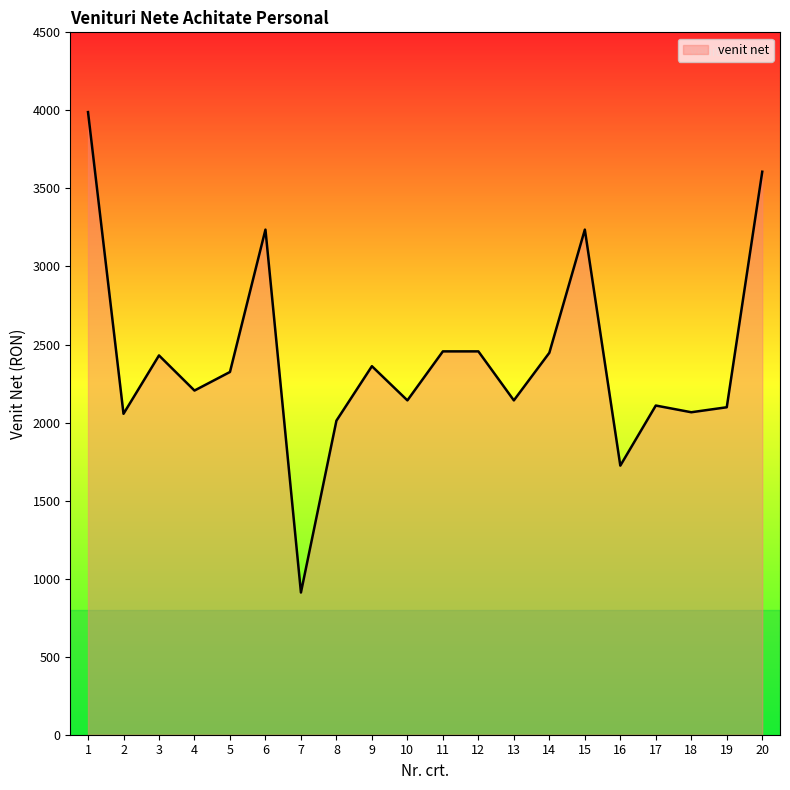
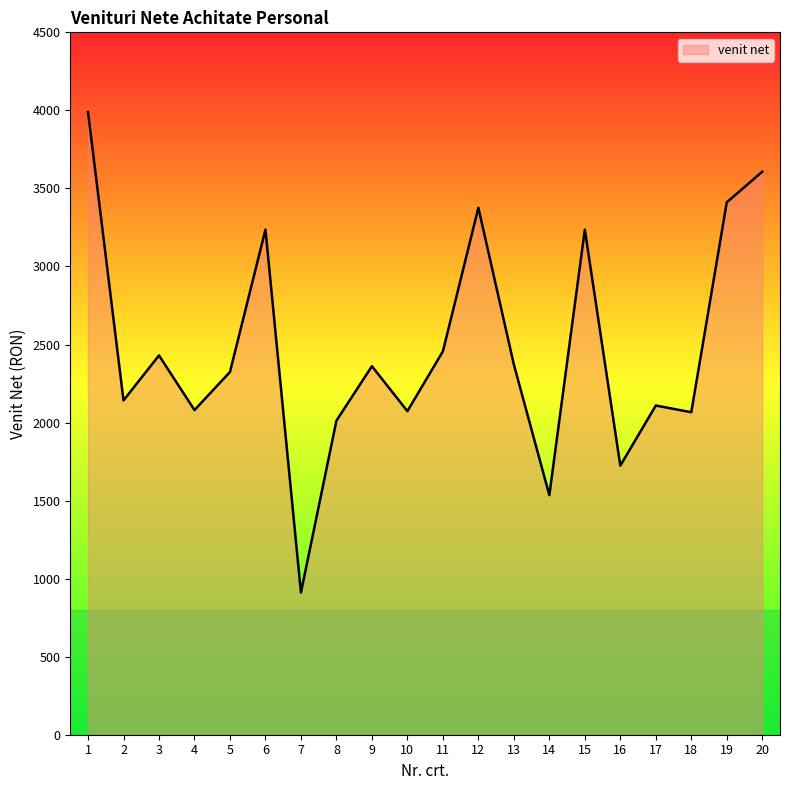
  {
    "1": 3990,
-   "2": 2060,
+   "2": 2140,
    "3": 2430,
-   "4": 2210,
+   "4": 2080,
    "5": 2320,
    "6": 3240,
    "7": 910,
    "8": 2010,
    "9": 2360,
-   "10": 2140,
+   "10": 2070,
    "11": 2460,
-   "12": 2460,
-   "13": 2140,
-   "14": 2450,
+   "12": 3380,
+   "13": 2370,
+   "14": 1540,
    "15": 3240,
    "16": 1720,
    "17": 2110,
    "18": 2070,
-   "19": 2100,
+   "19": 3410,
    "20": 3610
  }
